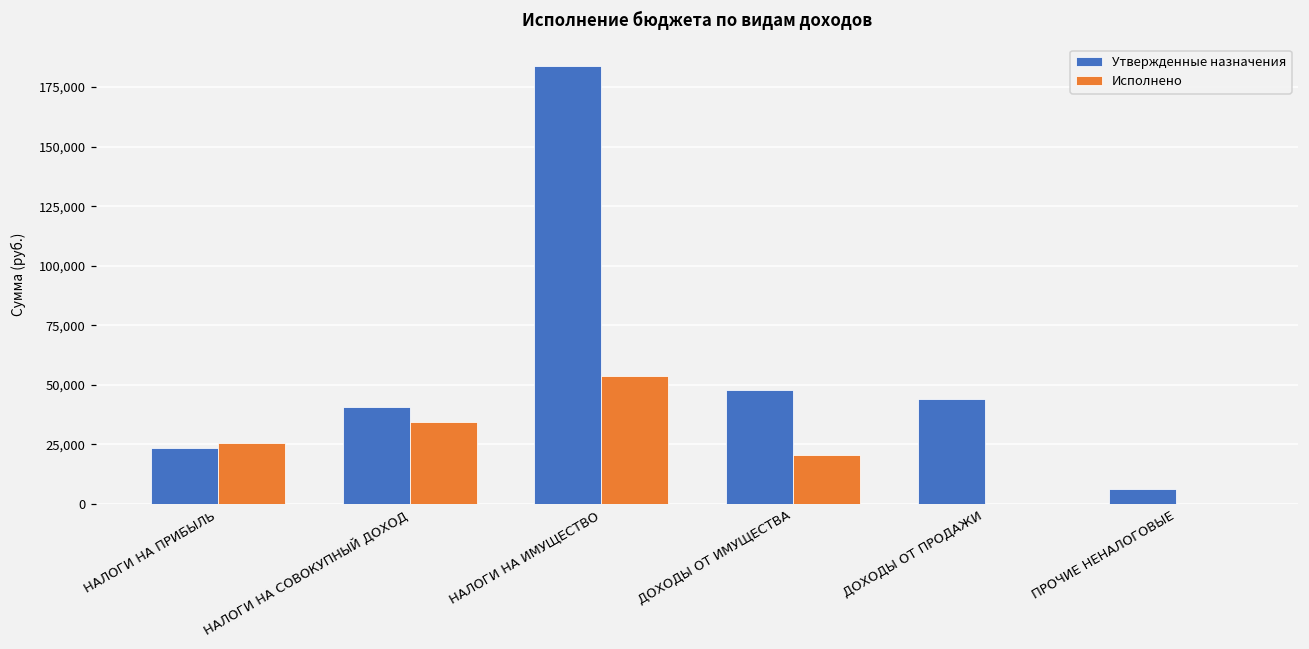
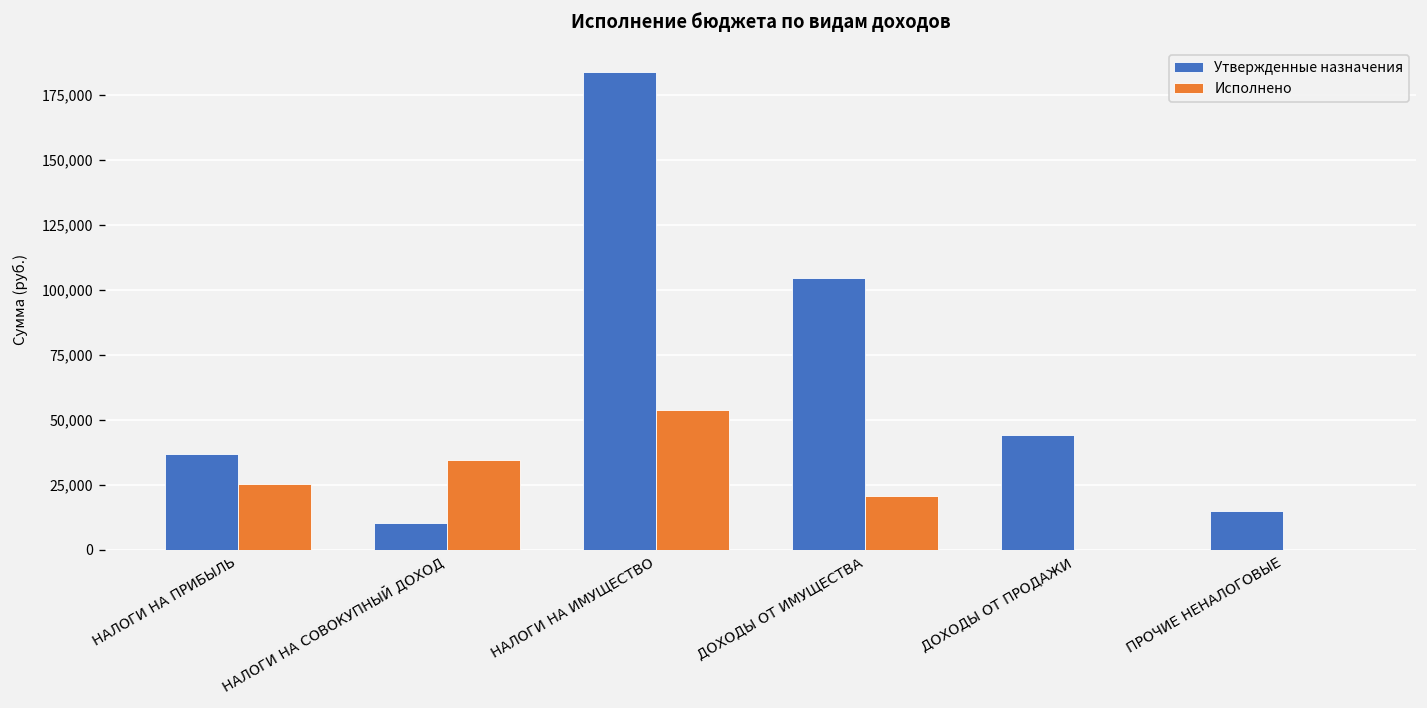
  {
    "Утвержденные назначения": {
-     "НАЛОГИ НА ПРИБЫЛЬ": "24,000",
-     "НАЛОГИ НА СОВОКУПНЫЙ ДОХОД": "41,000",
+     "НАЛОГИ НА ПРИБЫЛЬ": "37,000",
+     "НАЛОГИ НА СОВОКУПНЫЙ ДОХОД": "10,000",
      "НАЛОГИ НА ИМУЩЕСТВО": "184,000",
-     "ДОХОДЫ ОТ ИМУЩЕСТВА": "48,000",
+     "ДОХОДЫ ОТ ИМУЩЕСТВА": "104,000",
      "ДОХОДЫ ОТ ПРОДАЖИ": "44,000",
-     "ПРОЧИЕ НЕНАЛОГОВЫЕ": "7,000"
+     "ПРОЧИЕ НЕНАЛОГОВЫЕ": "15,000"
    },
    "Исполнено": {
      "НАЛОГИ НА ПРИБЫЛЬ": "25,000",
      "НАЛОГИ НА СОВОКУПНЫЙ ДОХОД": "34,000",
      "НАЛОГИ НА ИМУЩЕСТВО": "54,000",
      "ДОХОДЫ ОТ ИМУЩЕСТВА": "21,000",
      "ДОХОДЫ ОТ ПРОДАЖИ": "0",
      "ПРОЧИЕ НЕНАЛОГОВЫЕ": "0"
    }
  }
